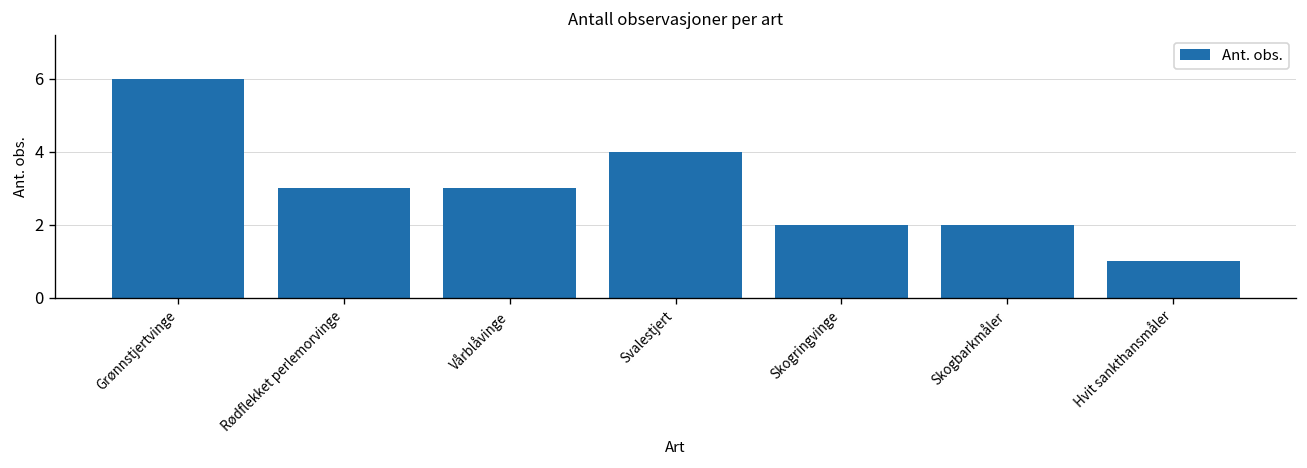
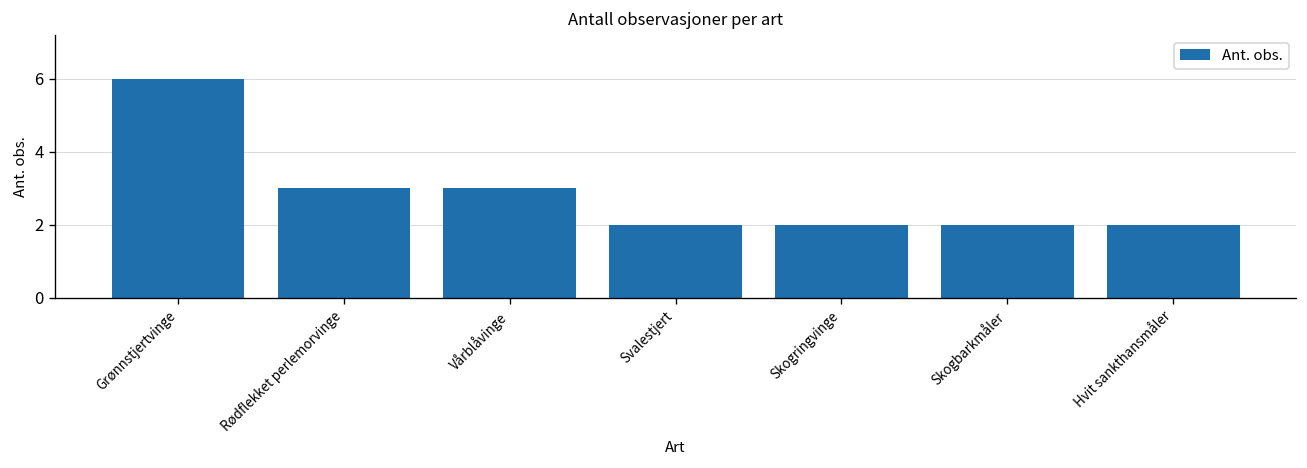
  {
    "Grønnstjertvinge": 6,
    "Rødflekket perlemorvinge": 3,
    "Vårblåvinge": 3,
-   "Svalestjert": 4,
+   "Svalestjert": 2,
    "Skogringvinge": 2,
    "Skogbarkmåler": 2,
-   "Hvit sankthansmåler": 1
+   "Hvit sankthansmåler": 2
  }
